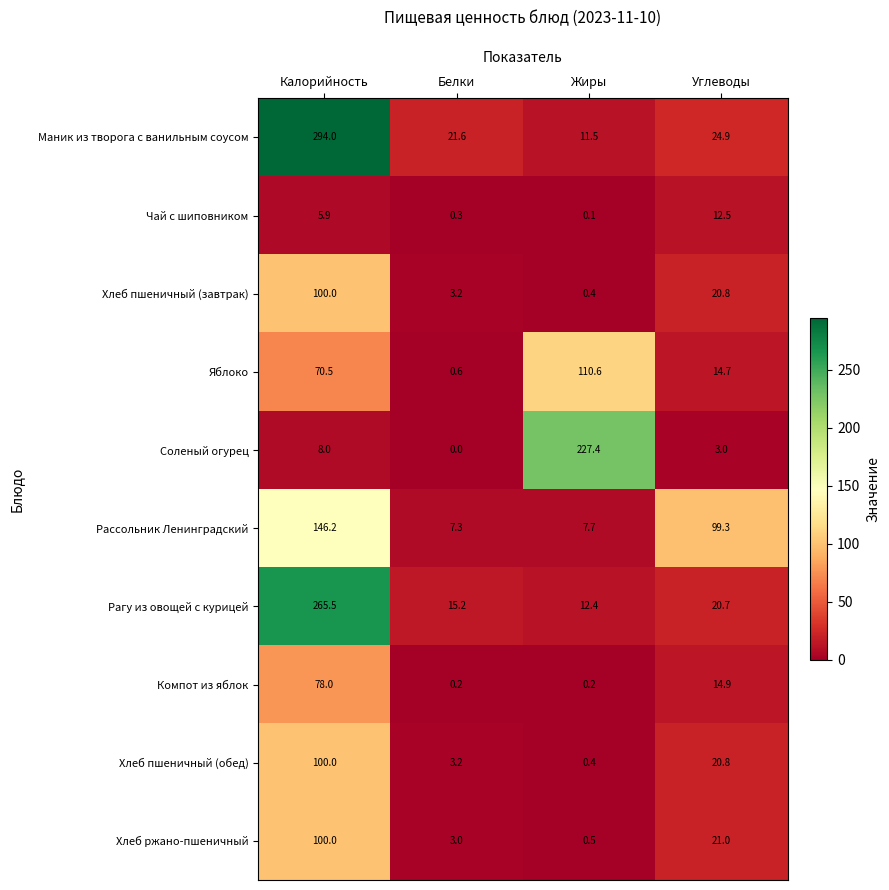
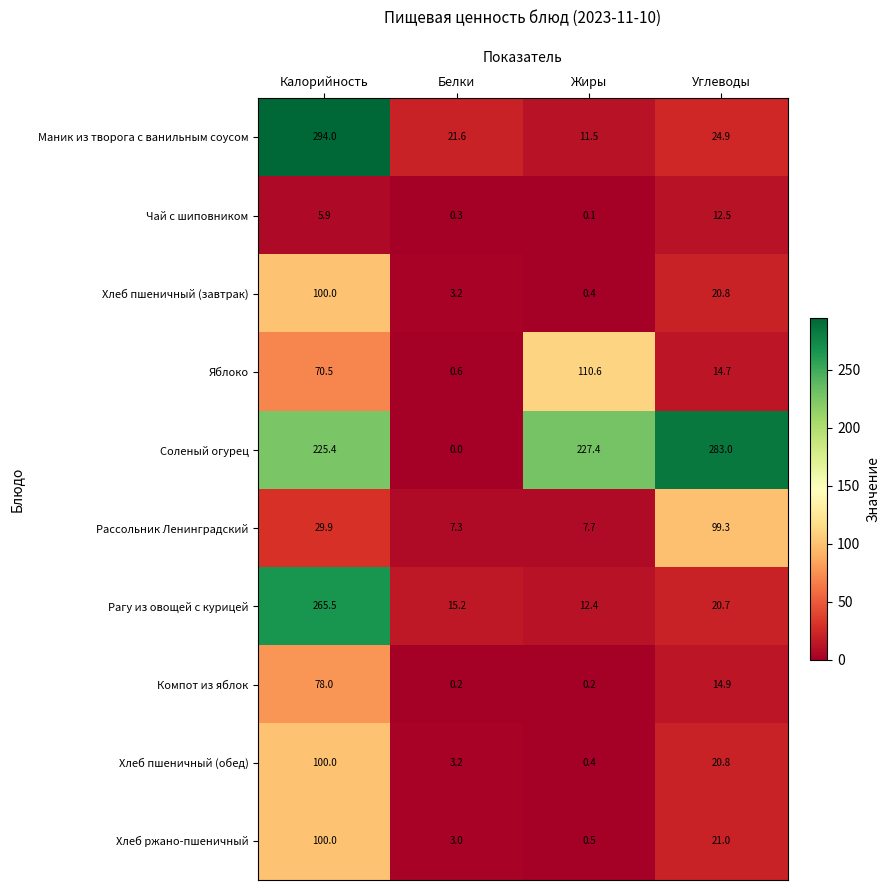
  {
    "Маник из творога с ванильным соусом": {
      "Калорийность": 294.0,
      "Белки": 21.6,
      "Жиры": 11.5,
      "Углеводы": 24.9
    },
    "Чай с шиповником": {
      "Калорийность": 5.9,
      "Белки": 0.3,
      "Жиры": 0.1,
      "Углеводы": 12.5
    },
    "Хлеб пшеничный (завтрак)": {
      "Калорийность": 100.0,
      "Белки": 3.2,
      "Жиры": 0.4,
      "Углеводы": 20.8
    },
    "Яблоко": {
      "Калорийность": 70.5,
      "Белки": 0.6,
      "Жиры": 110.6,
      "Углеводы": 14.7
    },
    "Соленый огурец": {
-     "Калорийность": 8.0,
+     "Калорийность": 225.4,
      "Белки": 0.0,
      "Жиры": 227.4,
-     "Углеводы": 3.0
+     "Углеводы": 283.0
    },
    "Рассольник Ленинградский": {
-     "Калорийность": 146.2,
+     "Калорийность": 29.9,
      "Белки": 7.3,
      "Жиры": 7.7,
      "Углеводы": 99.3
    },
    "Рагу из овощей с курицей": {
      "Калорийность": 265.5,
      "Белки": 15.2,
      "Жиры": 12.4,
      "Углеводы": 20.7
    },
    "Компот из яблок": {
      "Калорийность": 78.0,
      "Белки": 0.2,
      "Жиры": 0.2,
      "Углеводы": 14.9
    },
    "Хлеб пшеничный (обед)": {
      "Калорийность": 100.0,
      "Белки": 3.2,
      "Жиры": 0.4,
      "Углеводы": 20.8
    },
    "Хлеб ржано-пшеничный": {
      "Калорийность": 100.0,
      "Белки": 3.0,
      "Жиры": 0.5,
      "Углеводы": 21.0
    }
  }
